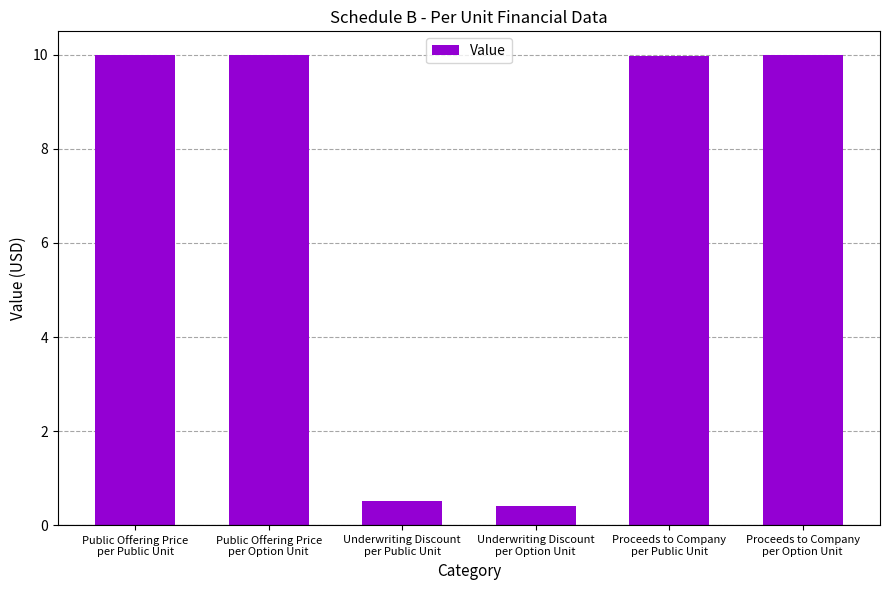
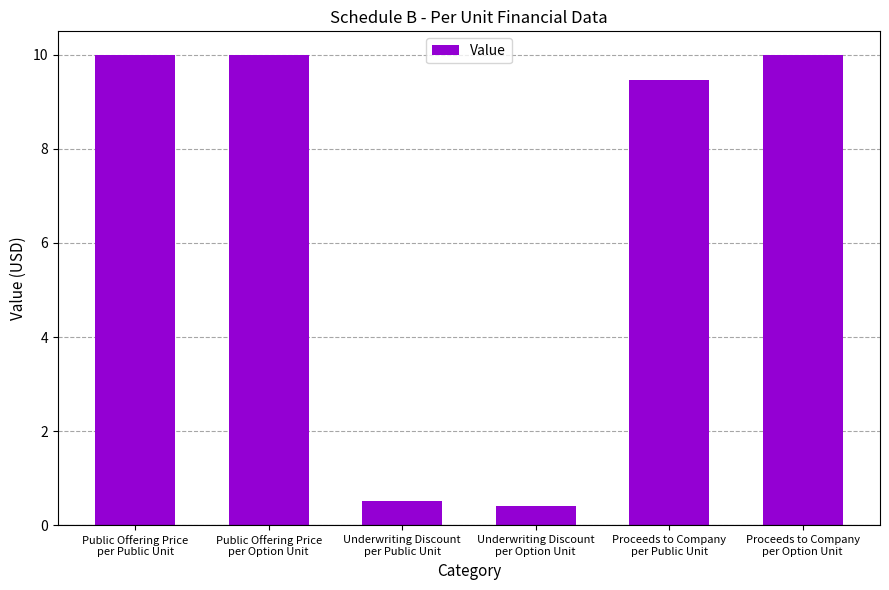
  {
    "Public Offering Price per Public Unit": 10.0,
    "Public Offering Price per Option Unit": 10.0,
    "Underwriting Discount per Public Unit": 0.5,
    "Underwriting Discount per Option Unit": 0.4,
-   "Proceeds to Company per Public Unit": 10.0,
+   "Proceeds to Company per Public Unit": 9.5,
    "Proceeds to Company per Option Unit": 10.0
  }
